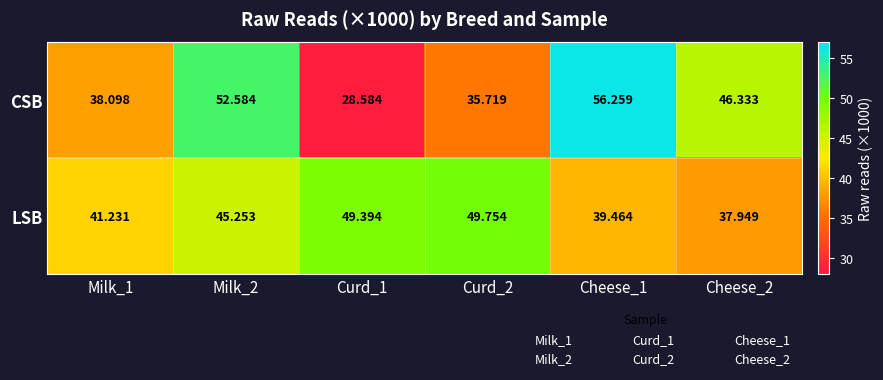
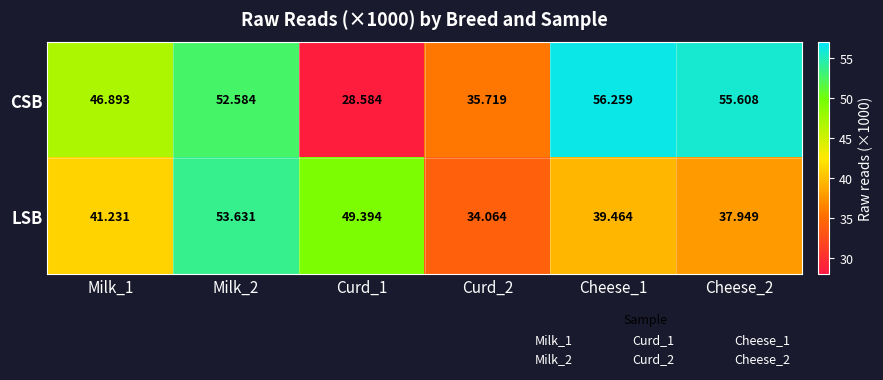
  {
    "CSB": {
-     "Milk_1": 38.098,
+     "Milk_1": 46.893,
      "Milk_2": 52.584,
      "Curd_1": 28.584,
      "Curd_2": 35.719,
      "Cheese_1": 56.259,
-     "Cheese_2": 46.333
+     "Cheese_2": 55.608
    },
    "LSB": {
      "Milk_1": 41.231,
-     "Milk_2": 45.253,
+     "Milk_2": 53.631,
      "Curd_1": 49.394,
-     "Curd_2": 49.754,
+     "Curd_2": 34.064,
      "Cheese_1": 39.464,
      "Cheese_2": 37.949
    }
  }
